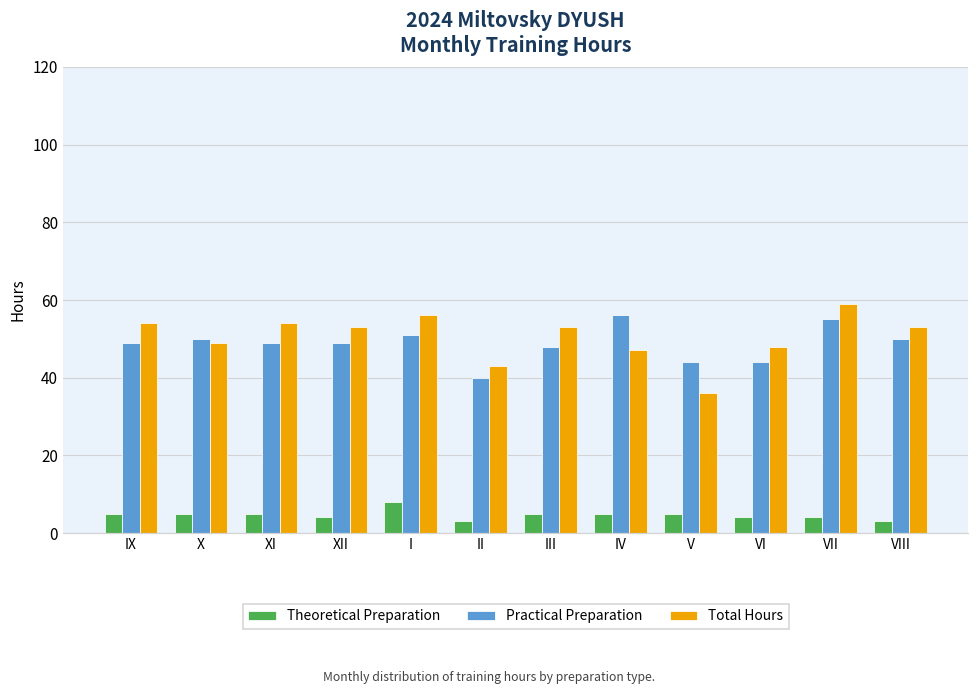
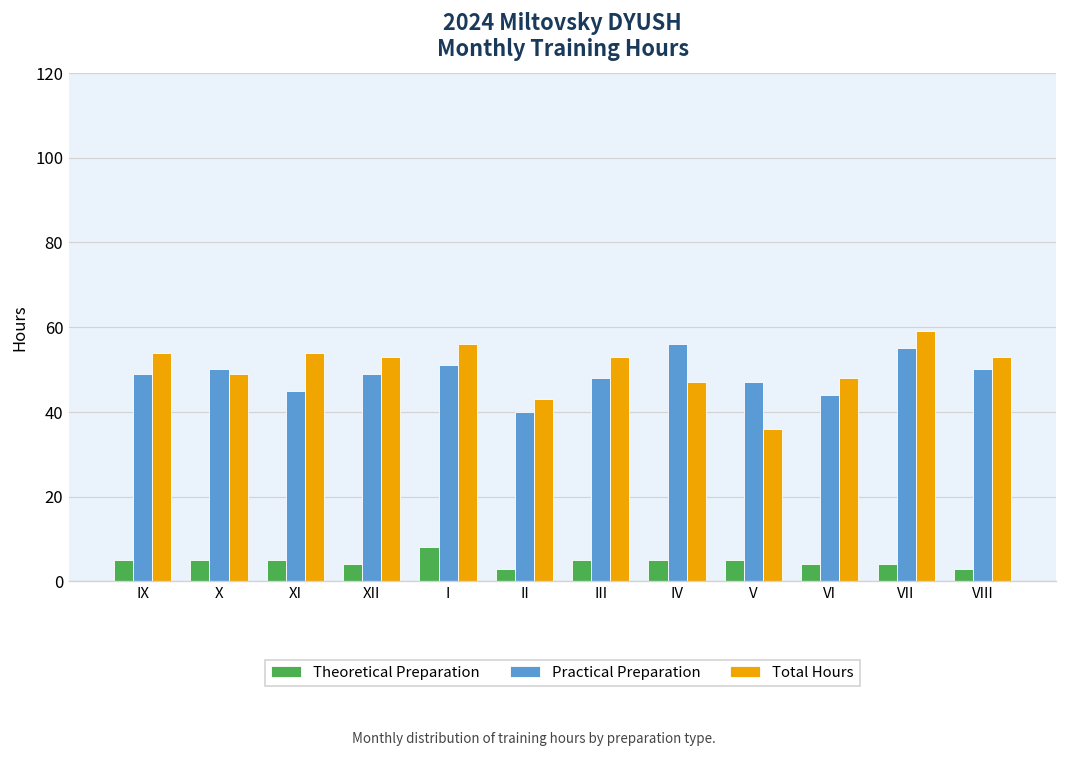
  {
    "Theoretical Preparation": {
      "IX": 5,
      "X": 5,
      "XI": 5,
      "XII": 4,
      "I": 8,
      "II": 3,
      "III": 5,
      "IV": 5,
      "V": 5,
      "VI": 4,
      "VII": 4,
      "VIII": 3
    },
    "Practical Preparation": {
      "IX": 49,
      "X": 50,
-     "XI": 49,
+     "XI": 45,
      "XII": 49,
      "I": 51,
      "II": 40,
      "III": 48,
      "IV": 56,
-     "V": 44,
+     "V": 47,
      "VI": 44,
      "VII": 55,
      "VIII": 50
    },
    "Total Hours": {
      "IX": 54,
      "X": 49,
      "XI": 54,
      "XII": 53,
      "I": 56,
      "II": 43,
      "III": 53,
      "IV": 47,
      "V": 36,
      "VI": 48,
      "VII": 59,
      "VIII": 53
    }
  }
